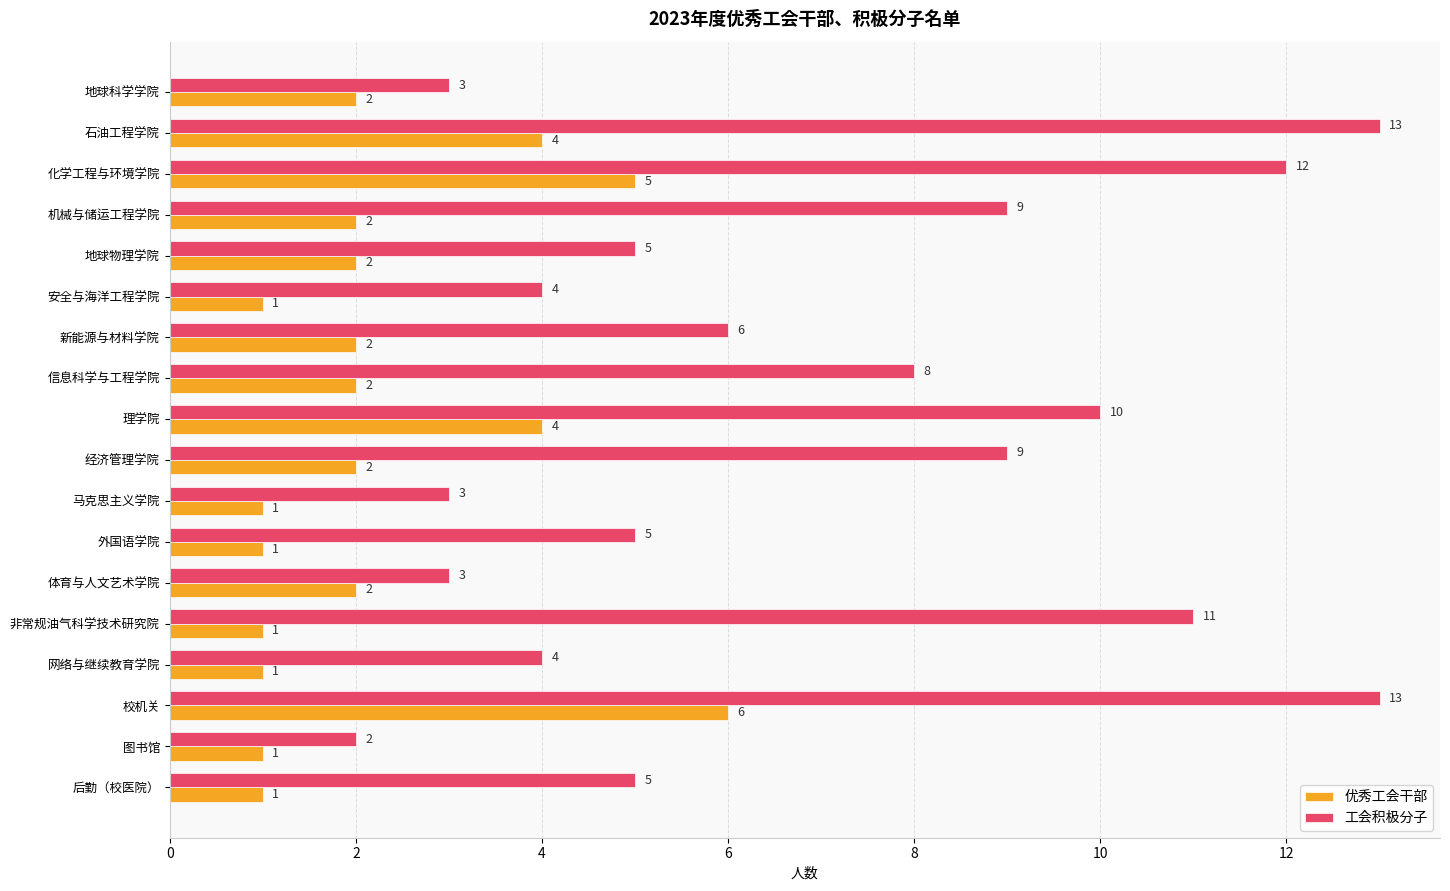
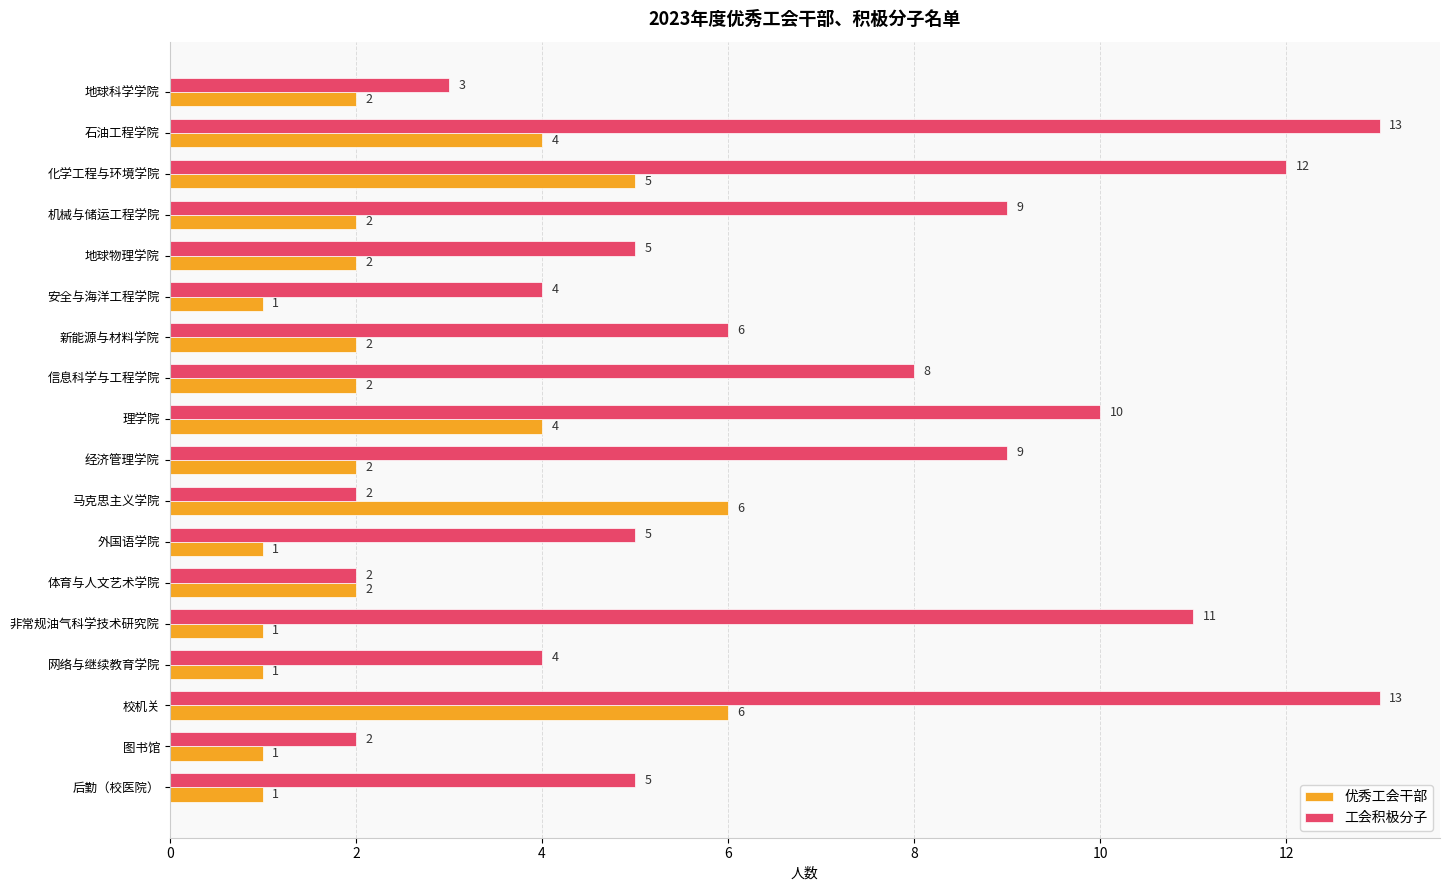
  {
    "优秀工会干部": {
      "地球科学学院": 2,
      "石油工程学院": 4,
      "化学工程与环境学院": 5,
      "机械与储运工程学院": 2,
      "地球物理学院": 2,
      "安全与海洋工程学院": 1,
      "新能源与材料学院": 2,
      "信息科学与工程学院": 2,
      "理学院": 4,
      "经济管理学院": 2,
-     "马克思主义学院": 1,
+     "马克思主义学院": 6,
      "外国语学院": 1,
      "体育与人文艺术学院": 2,
      "非常规油气科学技术研究院": 1,
      "网络与继续教育学院": 1,
      "校机关": 6,
      "图书馆": 1,
      "后勤（校医院）": 1
    },
    "工会积极分子": {
      "地球科学学院": 3,
      "石油工程学院": 13,
      "化学工程与环境学院": 12,
      "机械与储运工程学院": 9,
      "地球物理学院": 5,
      "安全与海洋工程学院": 4,
      "新能源与材料学院": 6,
      "信息科学与工程学院": 8,
      "理学院": 10,
      "经济管理学院": 9,
-     "马克思主义学院": 3,
+     "马克思主义学院": 2,
      "外国语学院": 5,
-     "体育与人文艺术学院": 3,
+     "体育与人文艺术学院": 2,
      "非常规油气科学技术研究院": 11,
      "网络与继续教育学院": 4,
      "校机关": 13,
      "图书馆": 2,
      "后勤（校医院）": 5
    }
  }
